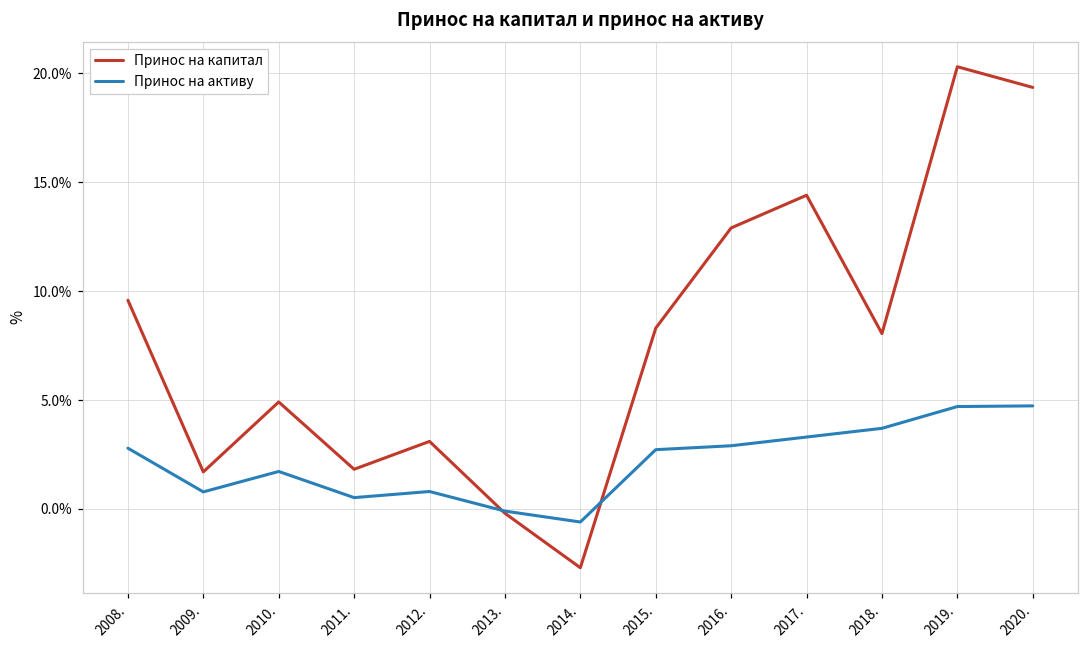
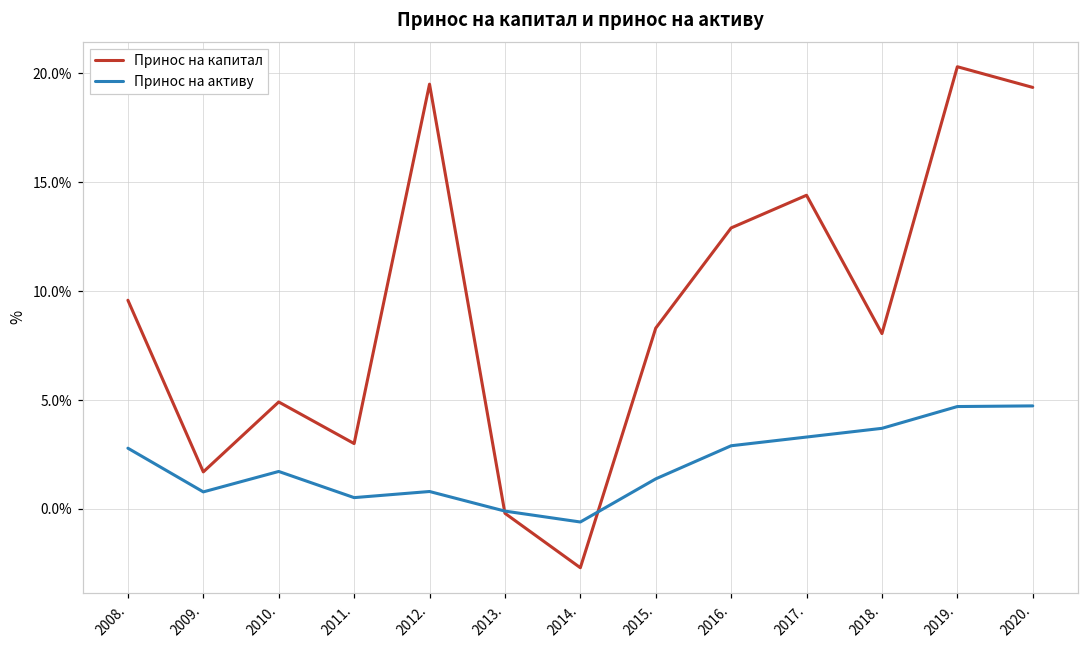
  {
    "Принос на капитал": {
      "2008.": "9.6%",
      "2009.": "1.7%",
      "2010.": "4.9%",
-     "2011.": "1.8%",
-     "2012.": "3.1%",
+     "2011.": "3.0%",
+     "2012.": "19.5%",
      "2014.": "-2.7%",
      "2015.": "8.3%",
      "2016.": "12.9%",
      "2017.": "14.4%",
      "2018.": "8.1%",
      "2019.": "20.3%",
      "2020.": "19.4%"
    },
    "Принос на активу": {
      "2008.": "2.8%",
      "2009.": "0.8%",
      "2010.": "1.7%",
      "2011.": "0.5%",
      "2012.": "0.8%",
      "2014.": "-0.6%",
-     "2015.": "2.7%",
+     "2015.": "1.4%",
      "2016.": "2.9%",
      "2017.": "3.3%",
      "2018.": "3.7%",
      "2019.": "4.7%",
      "2020.": "4.7%"
    }
  }
